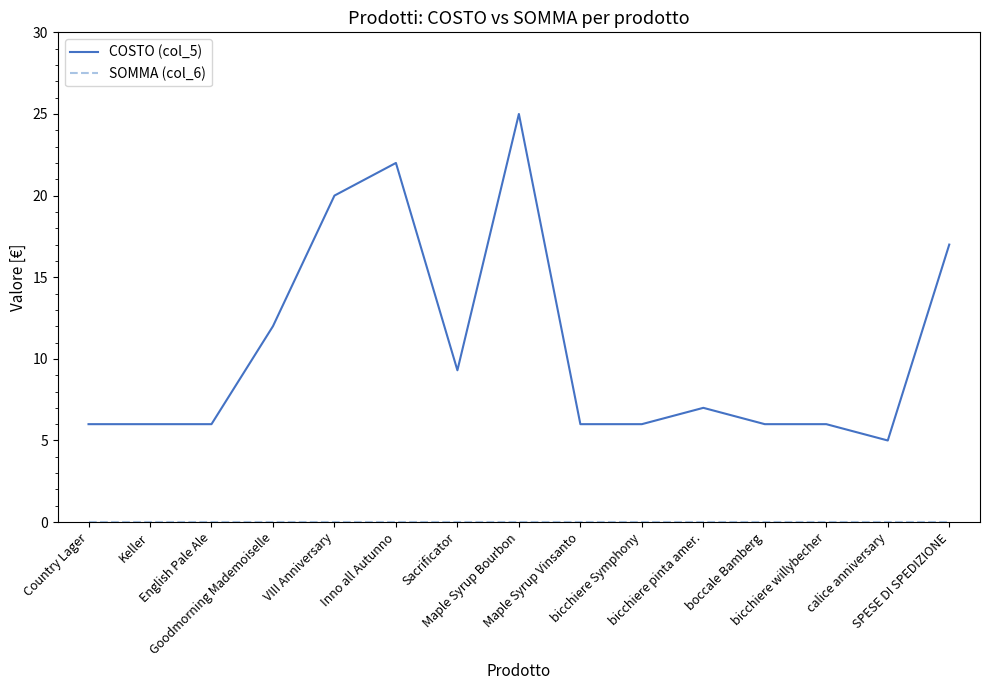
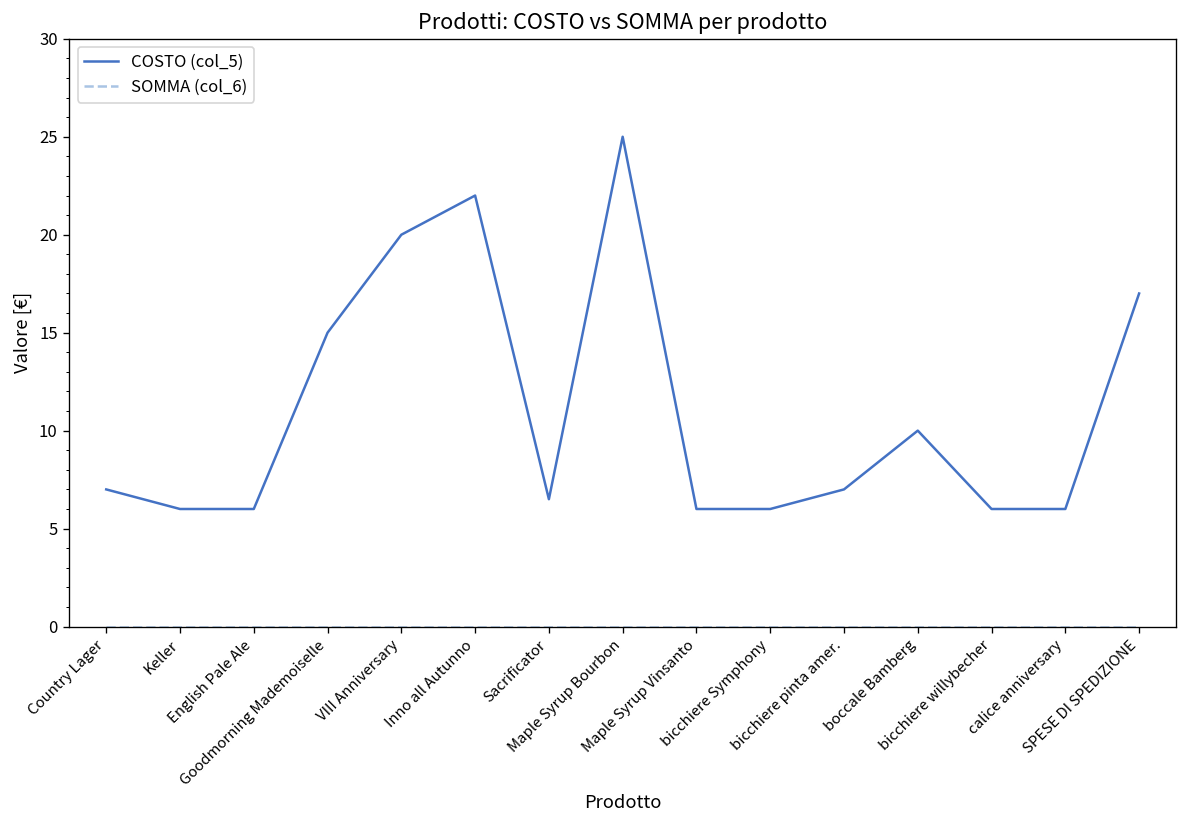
  {
    "COSTO (col_5)": {
-     "Country Lager": 6,
+     "Country Lager": 7,
      "Keller": 6.0,
      "English Pale Ale": 6.0,
-     "Goodmorning Mademoiselle": 12,
+     "Goodmorning Mademoiselle": 15,
      "VIII Anniversary": 20.0,
      "Inno all Autunno": 22.0,
-     "Sacrificator": 9.3,
+     "Sacrificator": 6.5,
      "Maple Syrup Bourbon": 25.0,
      "Maple Syrup Vinsanto": 6.0,
      "bicchiere Symphony": 6.0,
      "bicchiere pinta amer.": 7.0,
-     "boccale Bamberg": 6,
+     "boccale Bamberg": 10,
      "bicchiere willybecher": 6.0,
-     "calice anniversary": 5,
+     "calice anniversary": 6,
      "SPESE DI SPEDIZIONE": 17.0
    },
    "SOMMA (col_6)": {
      "Country Lager": 0.0,
      "Keller": 0.0,
      "English Pale Ale": 0.0,
      "Goodmorning Mademoiselle": 0.0,
      "VIII Anniversary": 0.0,
      "Inno all Autunno": 0.0,
      "Sacrificator": 0.0,
      "Maple Syrup Bourbon": 0.0,
      "Maple Syrup Vinsanto": 0.0,
      "bicchiere Symphony": 0.0,
      "bicchiere pinta amer.": 0.0,
      "boccale Bamberg": 0.0,
      "bicchiere willybecher": 0.0,
      "calice anniversary": 0.0,
      "SPESE DI SPEDIZIONE": 0.0
    }
  }
